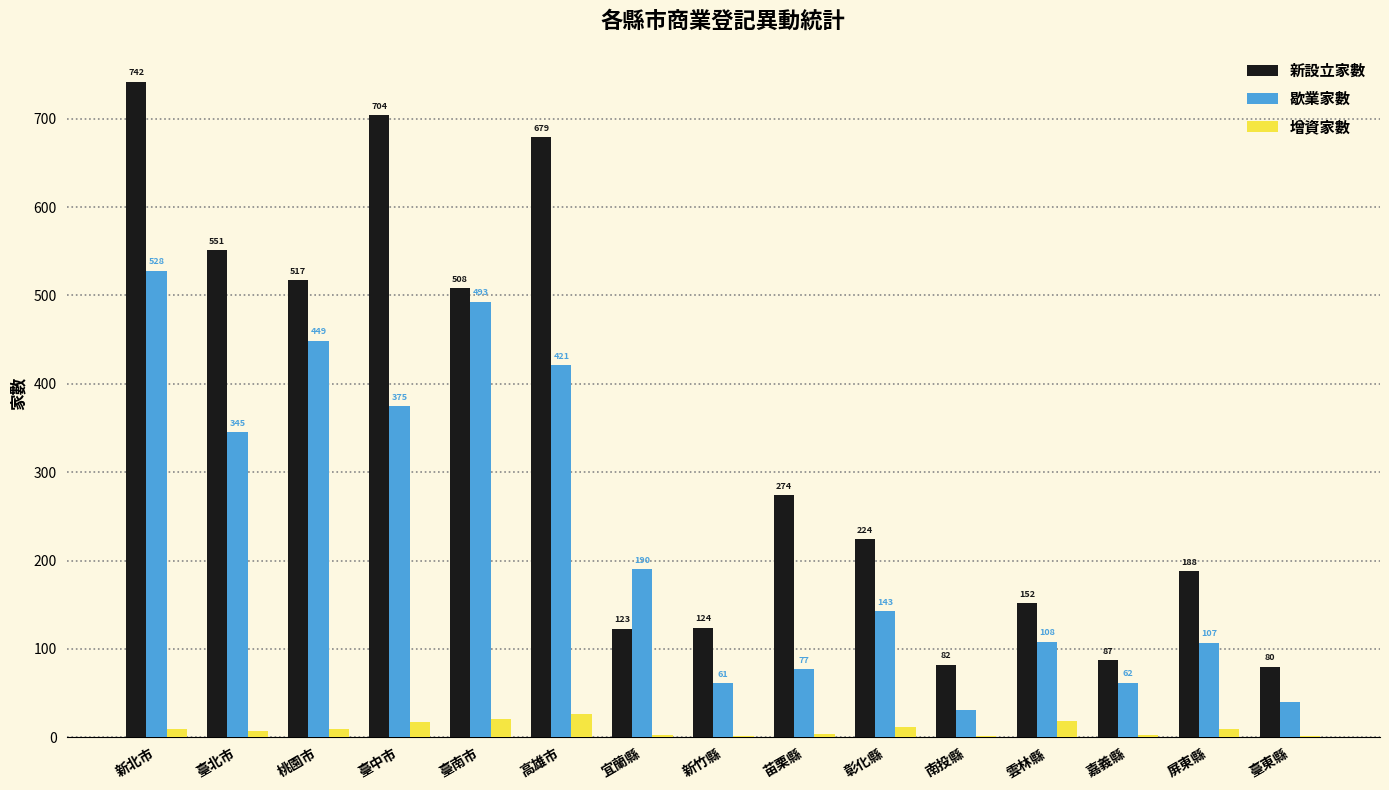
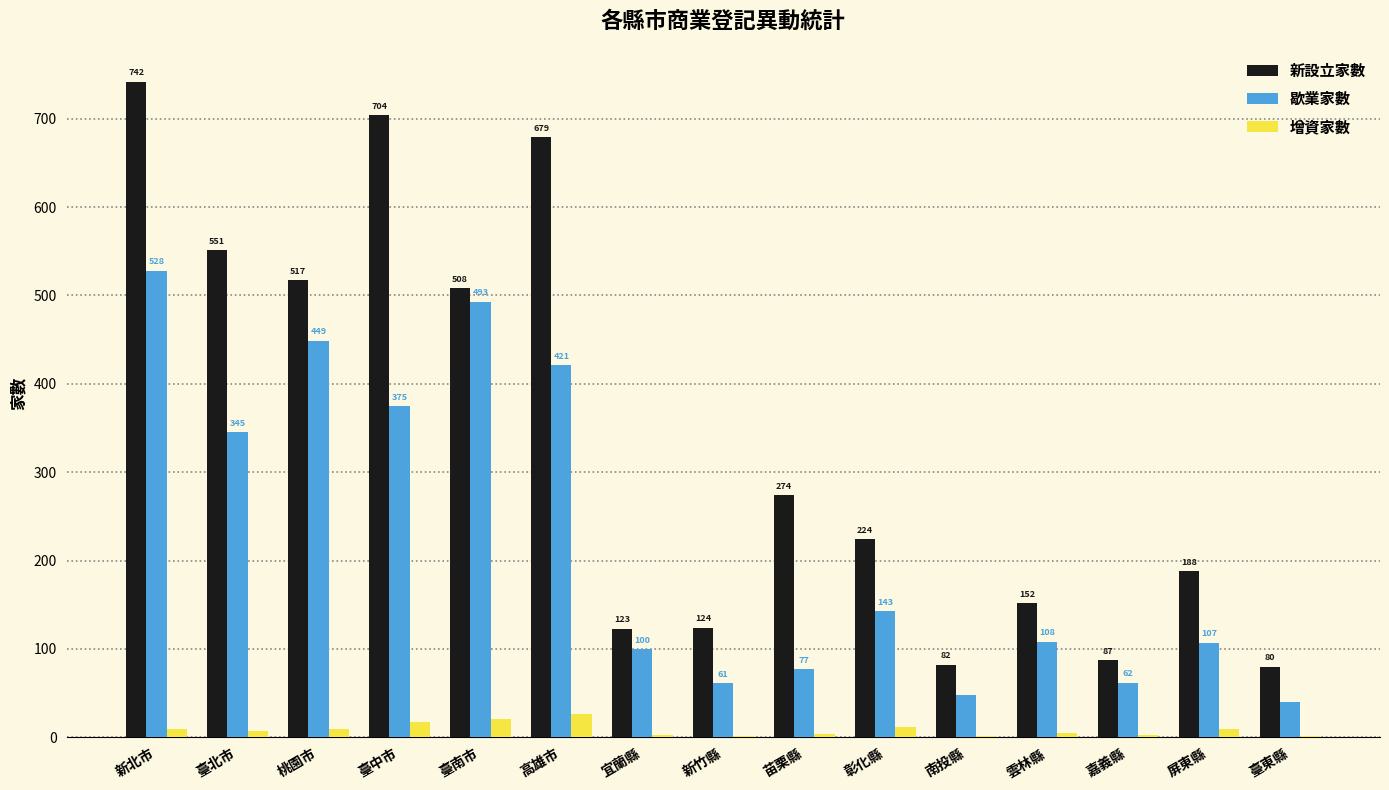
  {
    "新設立家數": {
      "新北市": 742,
      "臺北市": 551,
      "桃園市": 517,
      "臺中市": 704,
      "臺南市": 508,
      "高雄市": 679,
      "宜蘭縣": 123,
      "新竹縣": 124,
      "苗栗縣": 274,
      "彰化縣": 224,
      "南投縣": 82,
      "雲林縣": 152,
      "嘉義縣": 87,
      "屏東縣": 188,
      "臺東縣": 80
    },
    "歇業家數": {
      "新北市": 528,
      "臺北市": 345,
      "桃園市": 449,
      "臺中市": 375,
      "臺南市": 493,
      "高雄市": 421,
-     "宜蘭縣": 190,
+     "宜蘭縣": 100,
      "新竹縣": 61,
      "苗栗縣": 77,
      "彰化縣": 143,
-     "南投縣": 30,
+     "南投縣": 50,
      "雲林縣": 108,
      "嘉義縣": 62,
      "屏東縣": 107
    },
    "增資家數": {
      "新北市": 10,
      "臺北市": 10,
      "桃園市": 10,
      "臺中市": 20,
      "臺南市": 20,
      "高雄市": 30,
      "宜蘭縣": 0,
      "苗栗縣": 0,
      "彰化縣": 10,
-     "雲林縣": 20,
+     "雲林縣": 10,
      "嘉義縣": 0,
      "屏東縣": 10
    }
  }
